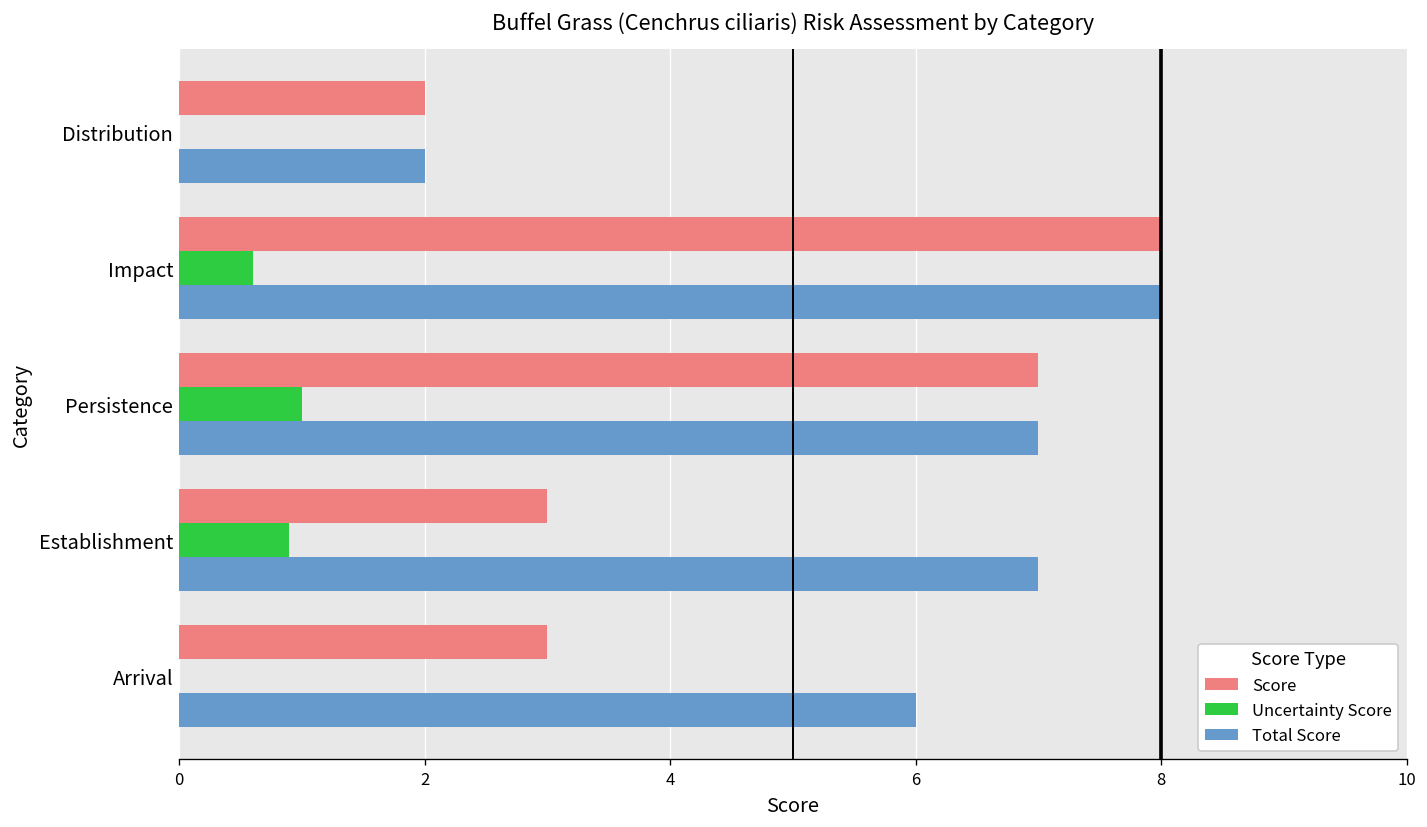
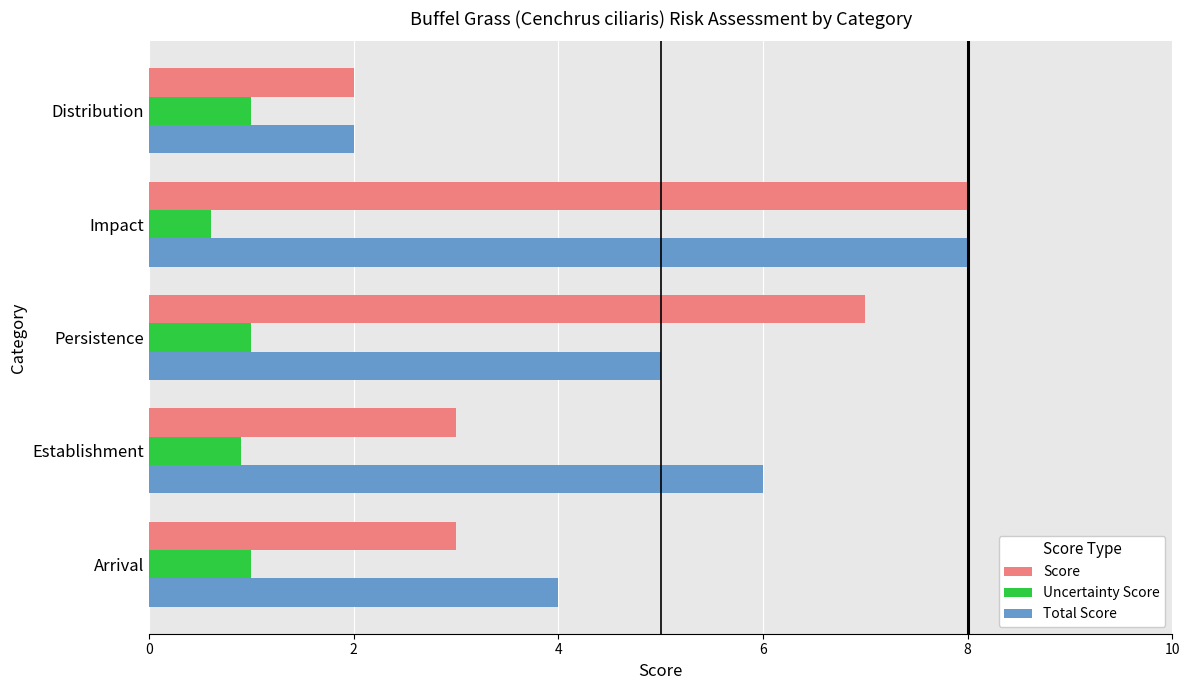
  {
    "Score": {
      "Distribution": 2,
      "Impact": 8,
      "Persistence": 7,
      "Establishment": 3,
      "Arrival": 3
    },
    "Uncertainty Score": {
-     "Distribution": 0,
+     "Distribution": 1,
      "Impact": 0.60,
      "Persistence": 1,
      "Establishment": 0.90,
-     "Arrival": 0
+     "Arrival": 1
    },
    "Total Score": {
      "Distribution": 2,
      "Impact": 8,
-     "Persistence": 7,
-     "Establishment": 7,
-     "Arrival": 6
+     "Persistence": 5,
+     "Establishment": 6,
+     "Arrival": 4
    }
  }
